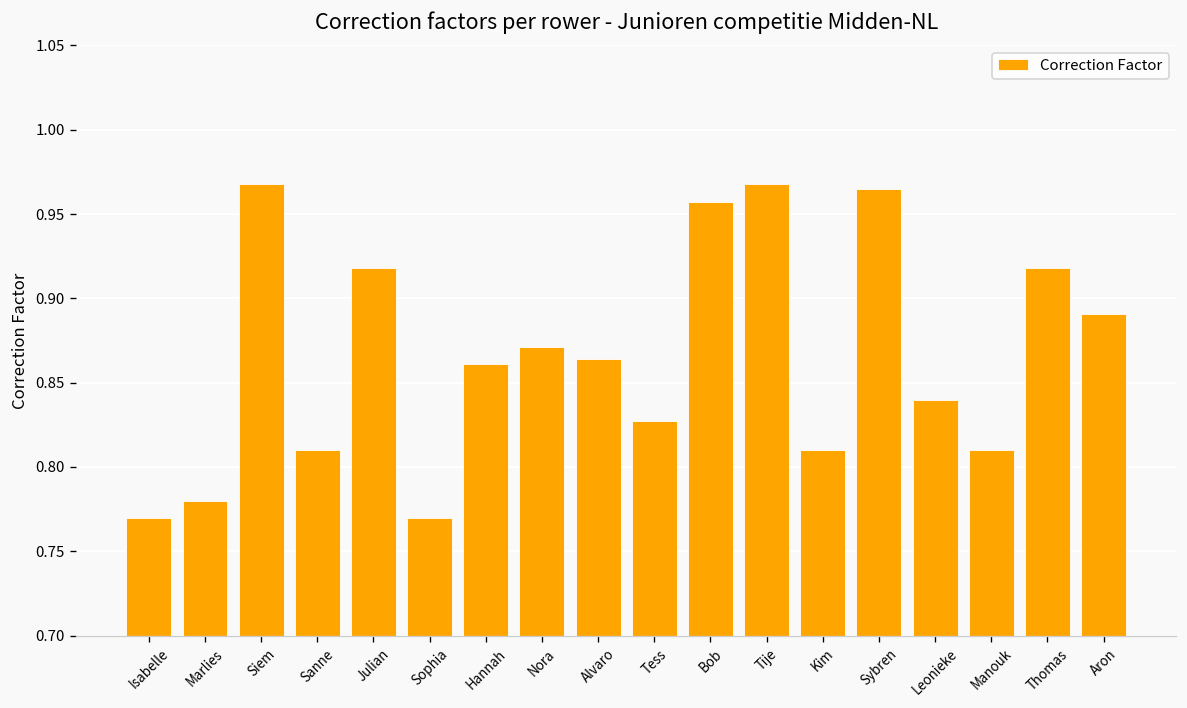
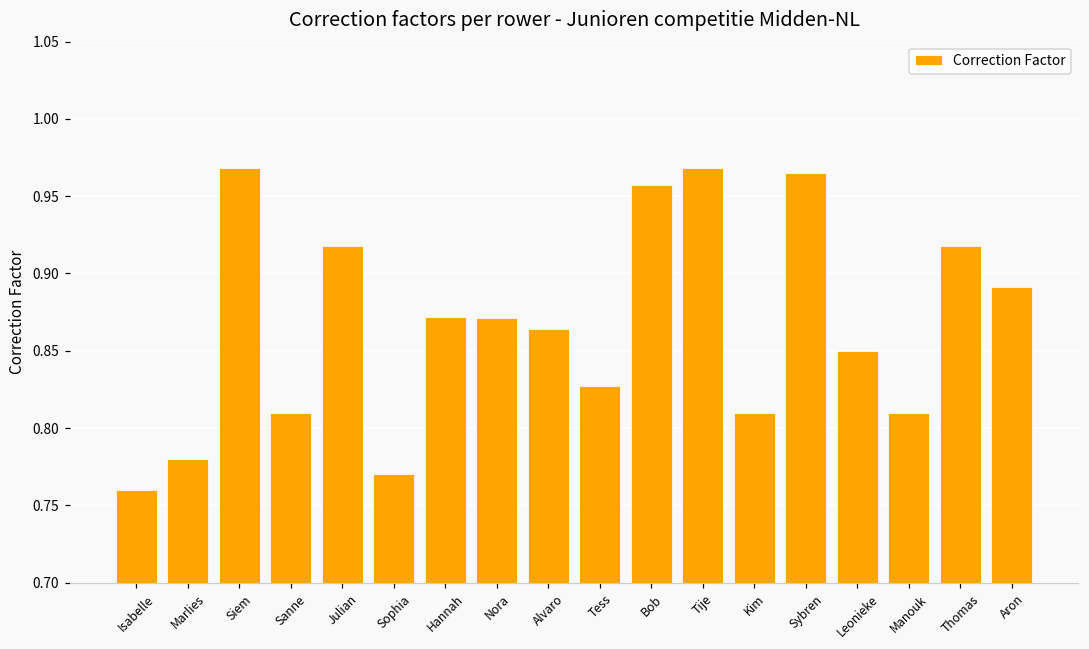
  {
-   "Isabelle": 0.77,
+   "Isabelle": 0.76,
    "Marlies": 0.780,
    "Siem": 0.968,
    "Sanne": 0.810,
    "Julian": 0.918,
    "Sophia": 0.770,
-   "Hannah": 0.861,
+   "Hannah": 0.872,
    "Nora": 0.871,
    "Alvaro": 0.864,
    "Tess": 0.827,
    "Bob": 0.957,
    "Tije": 0.968,
    "Kim": 0.810,
    "Sybren": 0.965,
-   "Leonieke": 0.84,
+   "Leonieke": 0.85,
    "Manouk": 0.810,
    "Thomas": 0.918,
    "Aron": 0.891
  }
